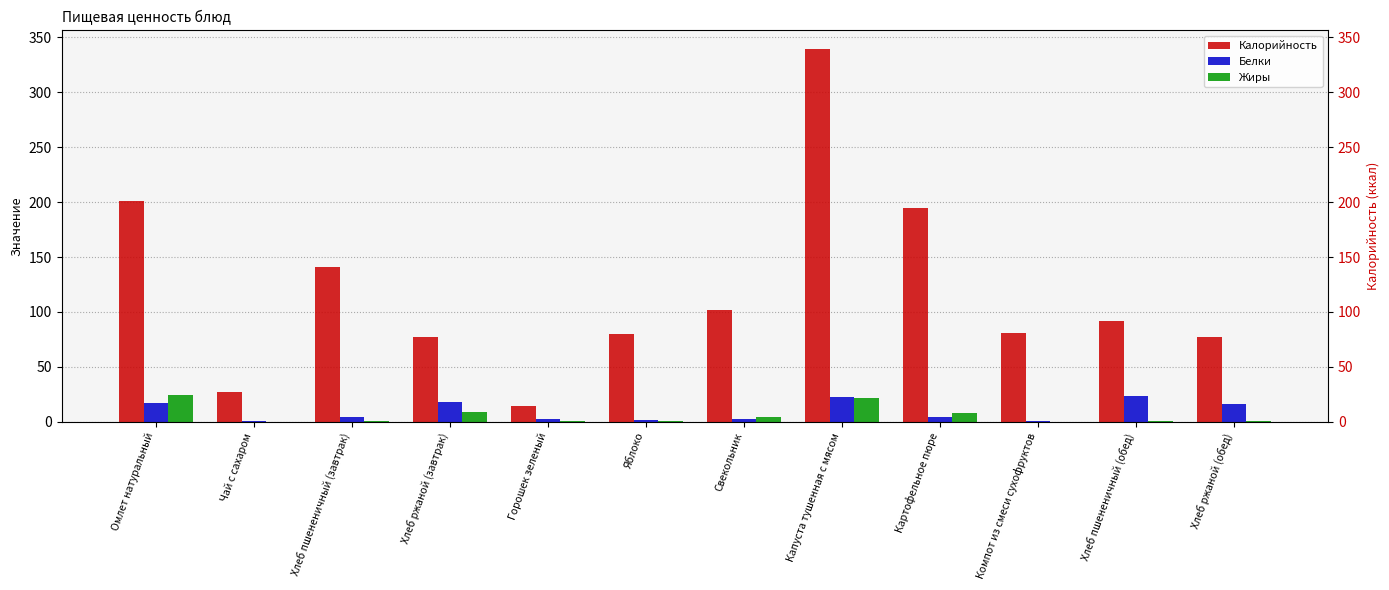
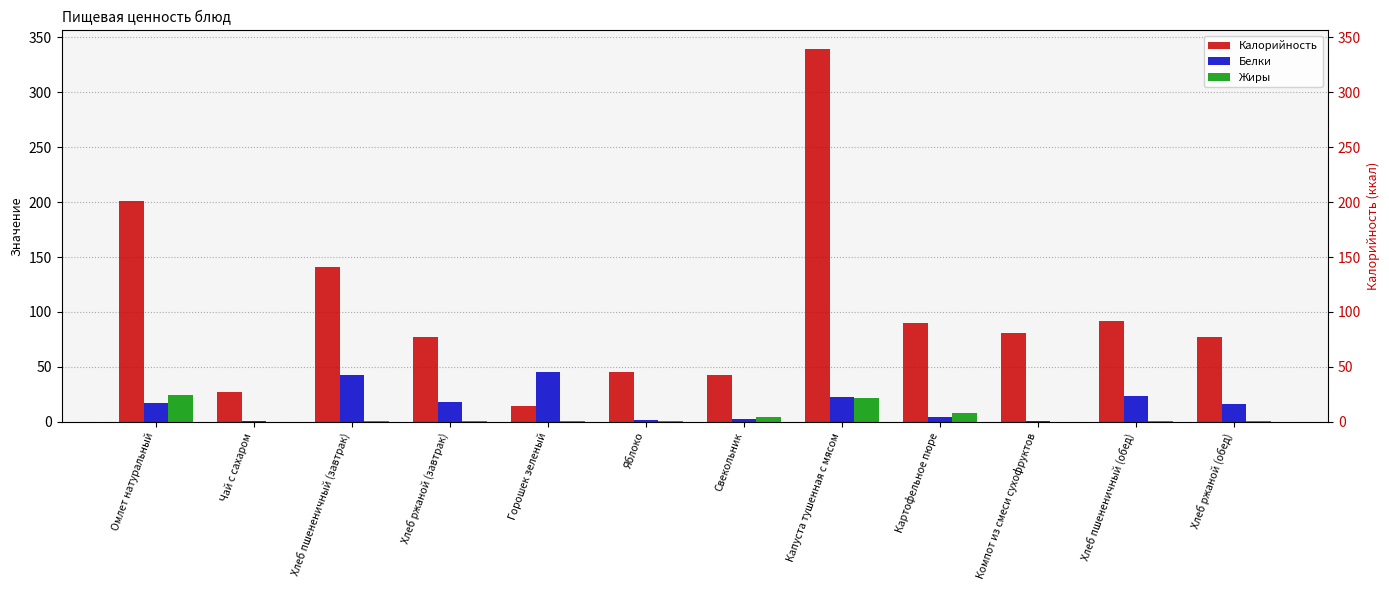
  {
    "Калорийность": {
      "Омлет натуральный": 201,
      "Чай с сахаром": 27,
      "Хлеб пшененичный (завтрак)": 141,
      "Хлеб ржаной (завтрак)": 77,
      "Горошек зеленый": 14,
-     "Яблоко": 80,
-     "Свекольник": 102,
+     "Яблоко": 45,
+     "Свекольник": 42,
      "Капуста тушенная с мясом": 339,
-     "Картофельное пюре": 194,
+     "Картофельное пюре": 90,
      "Компот из смеси сухофруктов": 81,
      "Хлеб пшененичный (обед)": 92,
      "Хлеб ржаной (обед)": 77
    },
    "Белки": {
      "Омлет натуральный": 17,
-     "Хлеб пшененичный (завтрак)": 5,
+     "Хлеб пшененичный (завтрак)": 43,
      "Хлеб ржаной (завтрак)": 18,
-     "Горошек зеленый": 3,
+     "Горошек зеленый": 45,
      "Капуста тушенная с мясом": 22,
      "Картофельное пюре": 4,
      "Хлеб пшененичный (обед)": 23,
      "Хлеб ржаной (обед)": 16
    },
    "Жиры": {
      "Омлет натуральный": 24,
      "Чай с сахаром": 0,
-     "Хлеб ржаной (завтрак)": 8,
+     "Хлеб ржаной (завтрак)": 1,
      "Свекольник": 5,
      "Капуста тушенная с мясом": 22,
      "Картофельное пюре": 8,
      "Компот из смеси сухофруктов": 0
    }
  }
